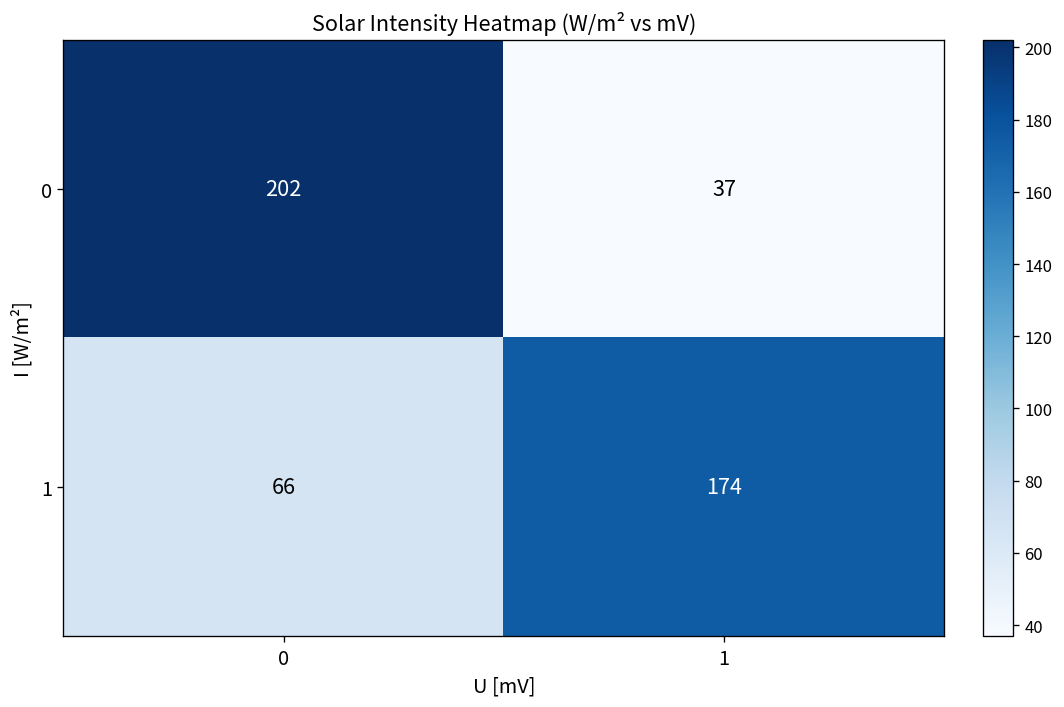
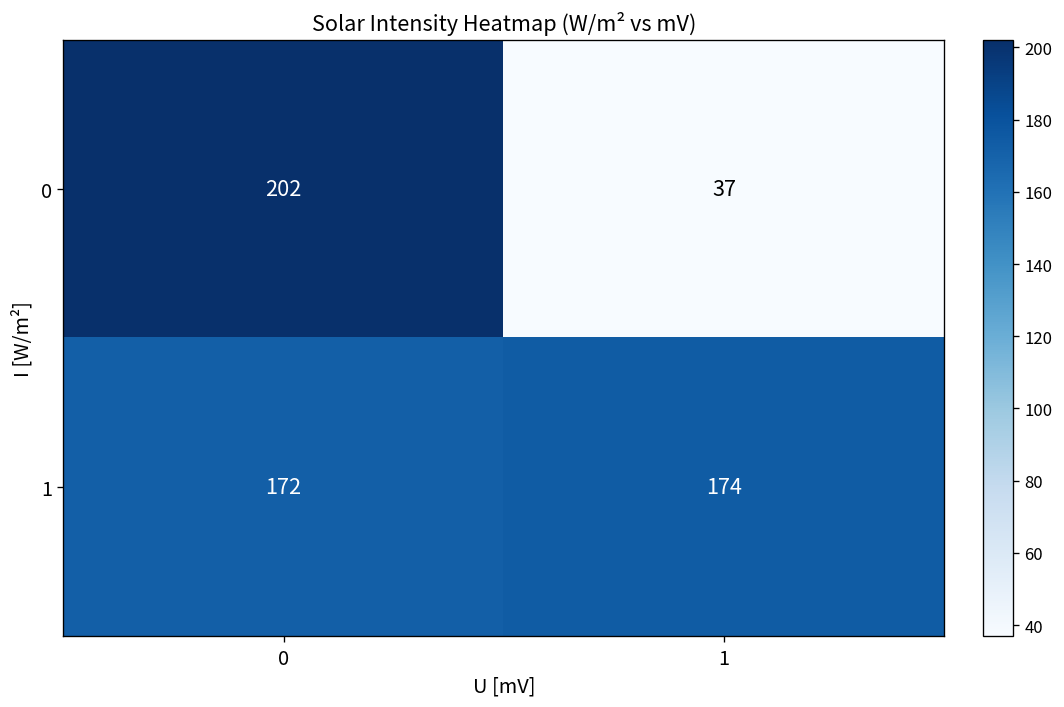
  {
    "0": {
      "0": 202,
      "1": 37
    },
    "1": {
-     "0": 66,
+     "0": 172,
      "1": 174
    }
  }
